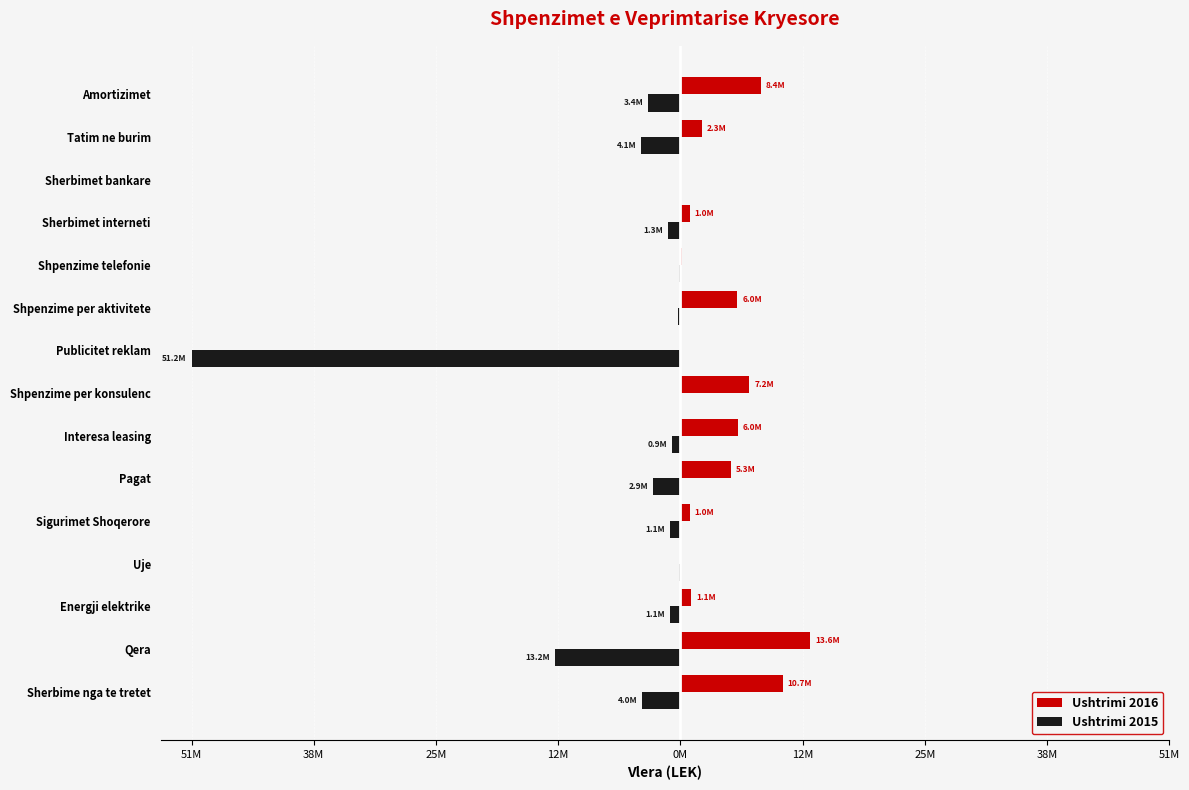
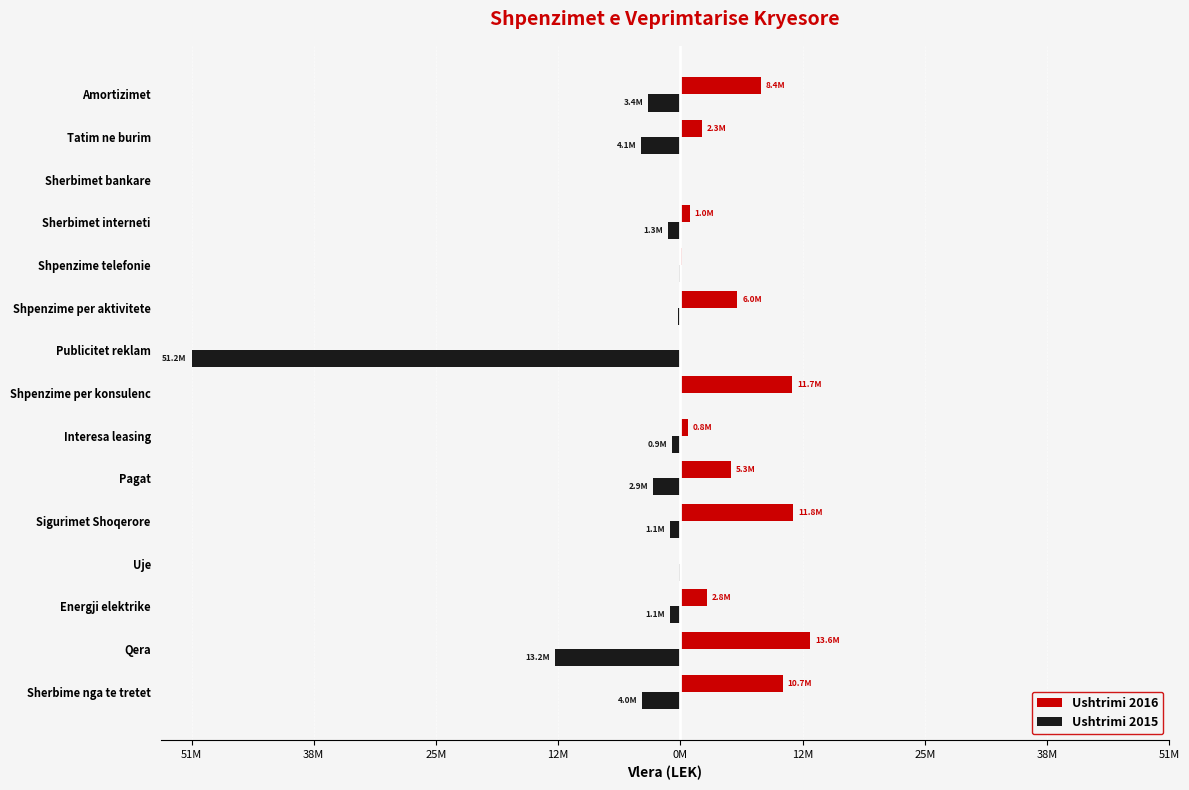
  {
    "Ushtrimi 2016": {
      "Amortizimet": "8.4M",
      "Tatim ne burim": "2.3M",
      "Sherbimet interneti": "1.0M",
      "Shpenzime per aktivitete": "6.0M",
-     "Shpenzime per konsulenc": "7.2M",
-     "Interesa leasing": "6.0M",
+     "Shpenzime per konsulenc": "11.7M",
+     "Interesa leasing": "0.8M",
      "Pagat": "5.3M",
-     "Sigurimet Shoqerore": "1.0M",
-     "Energji elektrike": "1.1M",
+     "Sigurimet Shoqerore": "11.8M",
+     "Energji elektrike": "2.8M",
      "Qera": "13.6M",
      "Sherbime nga te tretet": "10.7M"
    }
  }
